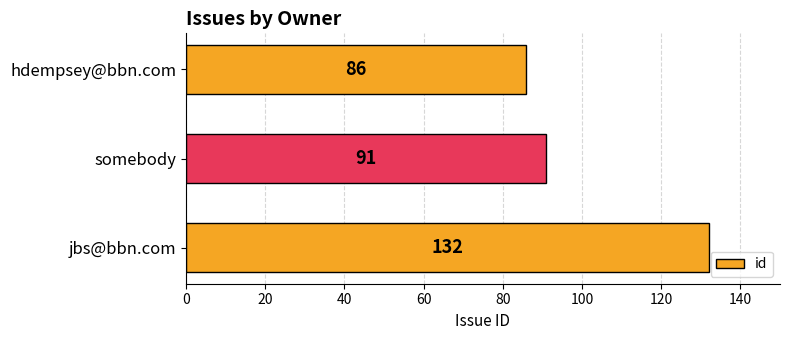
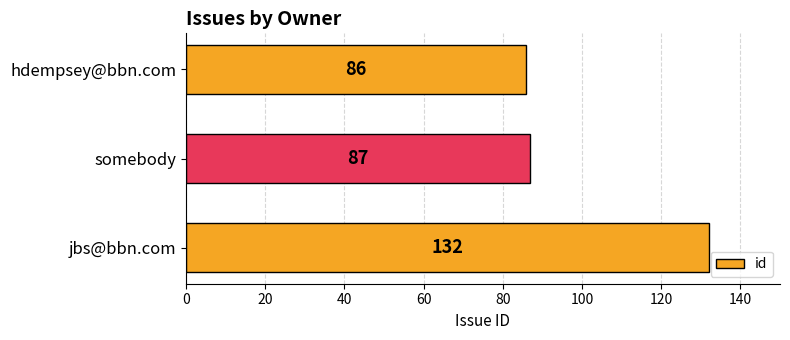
  {
    "hdempsey@bbn.com": 86,
-   "somebody": 91,
+   "somebody": 87,
    "jbs@bbn.com": 132
  }
